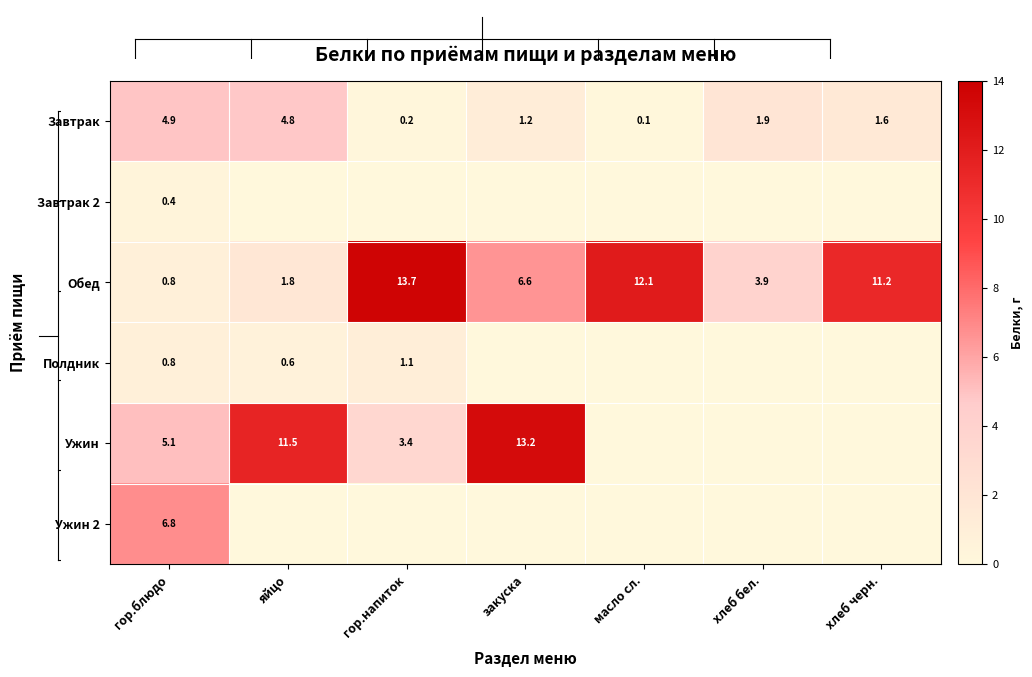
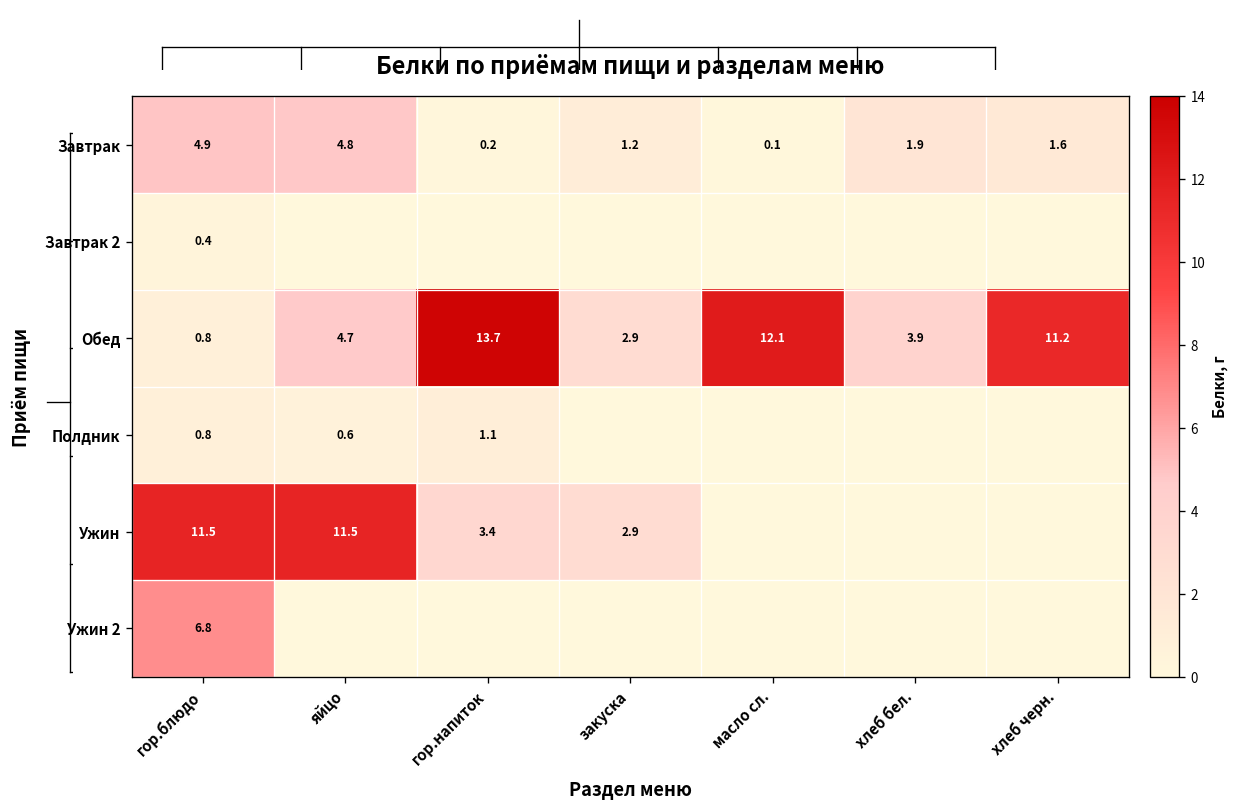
  {
    "Белки по приёмам пищи и разделам меню": {
      "Обед": {
        "гор.блюдо": 0.8,
-       "яйцо": 1.8,
+       "яйцо": 4.7,
        "гор.напиток": 13.7,
-       "закуска": 6.6,
+       "закуска": 2.9,
        "масло сл.": 12.1,
        "хлеб бел.": 3.9,
        "хлеб черн.": 11.2
      },
      "Ужин": {
-       "гор.блюдо": 5.1,
+       "гор.блюдо": 11.5,
        "яйцо": 11.5,
        "гор.напиток": 3.4,
-       "закуска": 13.2
+       "закуска": 2.9
      },
      "Ужин 2": {
        "гор.блюдо": 6.8
      }
    }
  }
